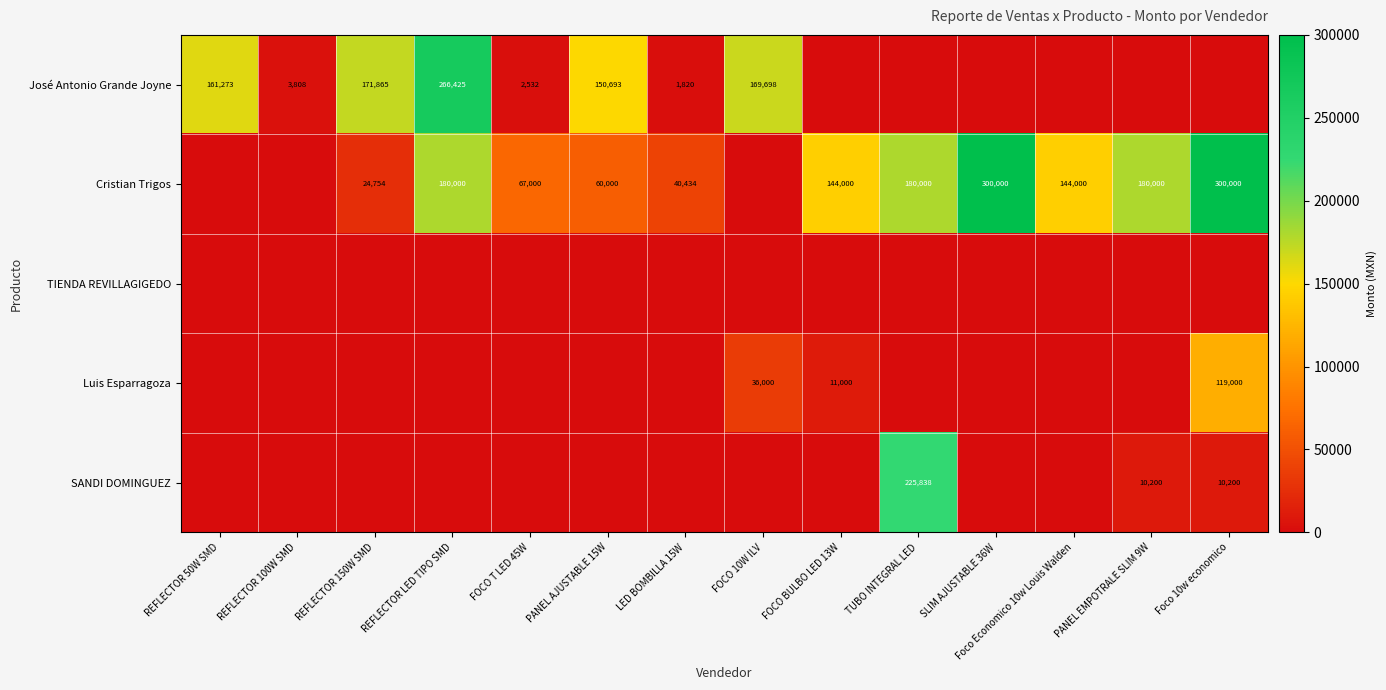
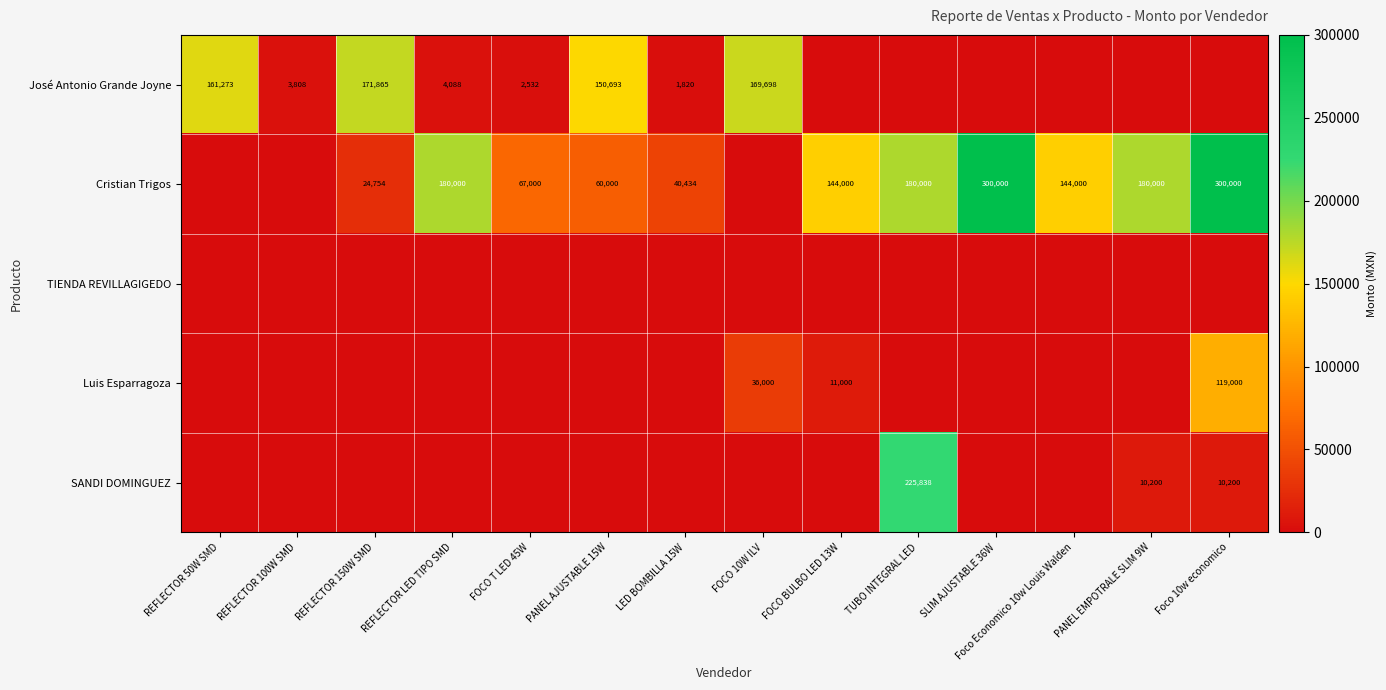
  {
    "José Antonio Grande Joyne": {
      "REFLECTOR 50W SMD": "161,273",
      "REFLECTOR 100W SMD": "3,808",
      "REFLECTOR 150W SMD": "171,865",
-     "REFLECTOR LED TIPO SMD": "266,425",
+     "REFLECTOR LED TIPO SMD": "4,088",
      "FOCO T LED 45W": "2,532",
      "PANEL AJUSTABLE 15W": "150,693",
      "LED BOMBILLA 15W": "1,820",
      "FOCO 10W ILV": "169,698"
    },
    "Cristian Trigos": {
      "REFLECTOR 150W SMD": "24,754",
      "REFLECTOR LED TIPO SMD": "180,000",
      "FOCO T LED 45W": "67,000",
      "PANEL AJUSTABLE 15W": "60,000",
      "LED BOMBILLA 15W": "40,434",
      "FOCO BULBO LED 13W": "144,000",
      "TUBO INTEGRAL LED": "180,000",
      "SLIM AJUSTABLE 36W": "300,000",
      "Foco Economico 10w Louis Walden": "144,000",
      "PANEL EMPOTRALE SLIM 9W": "180,000",
      "Foco 10w economico": "300,000"
    },
    "Luis Esparragoza": {
      "FOCO 10W ILV": "36,000",
      "FOCO BULBO LED 13W": "11,000",
      "Foco 10w economico": "119,000"
    },
    "SANDI DOMINGUEZ": {
      "TUBO INTEGRAL LED": "225,838",
      "PANEL EMPOTRALE SLIM 9W": "10,200",
      "Foco 10w economico": "10,200"
    }
  }
